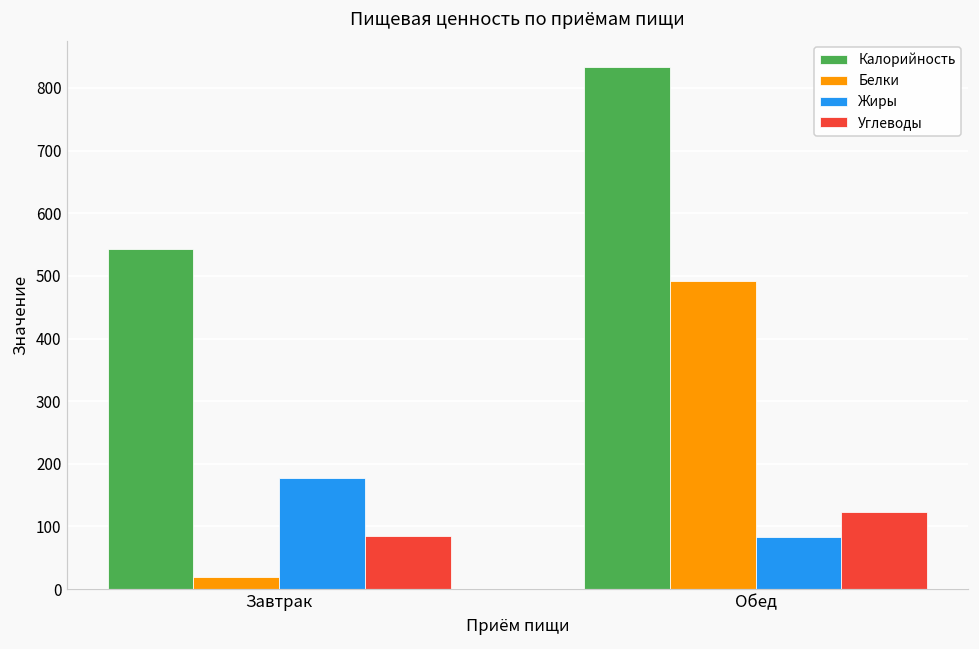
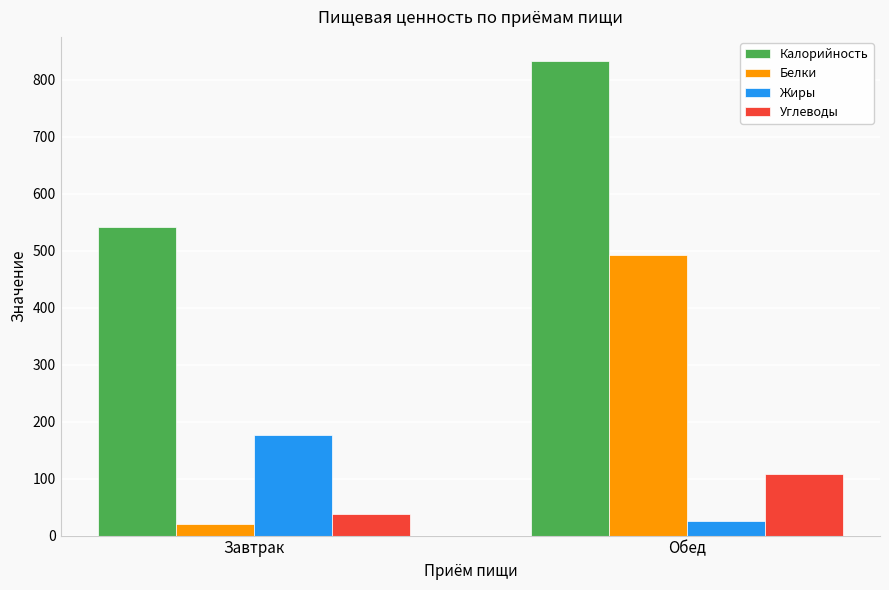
  {
    "Калорийность": {
      "Завтрак": 540,
      "Обед": 830
    },
    "Белки": {
      "Завтрак": 20,
      "Обед": 490
    },
    "Жиры": {
      "Завтрак": 180,
-     "Обед": 80
+     "Обед": 30
    },
    "Углеводы": {
-     "Завтрак": 80,
-     "Обед": 120
+     "Завтрак": 40,
+     "Обед": 110
    }
  }
